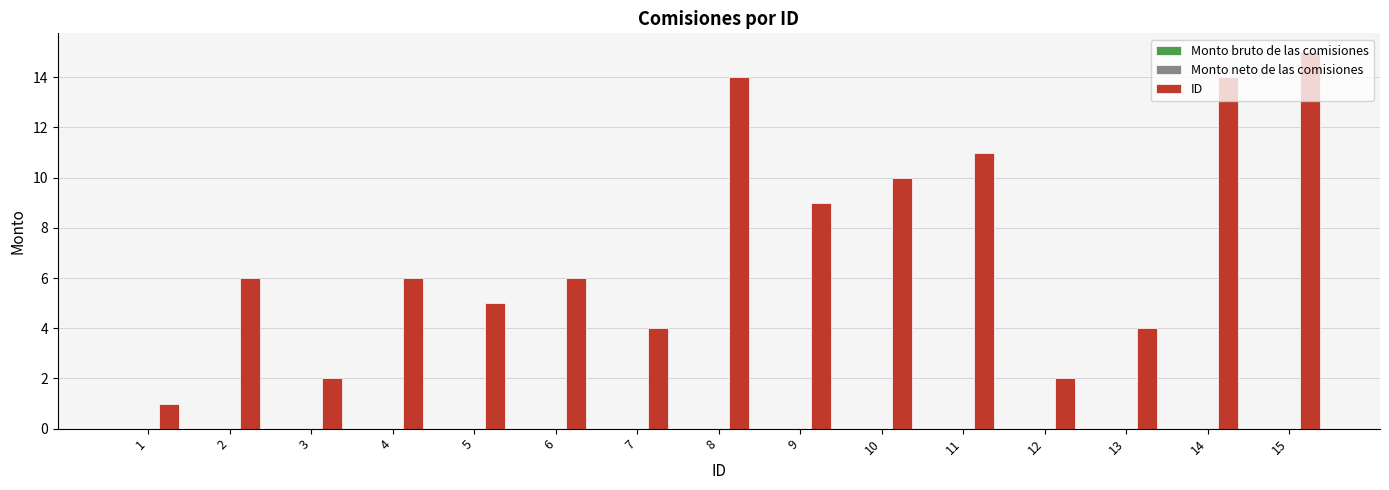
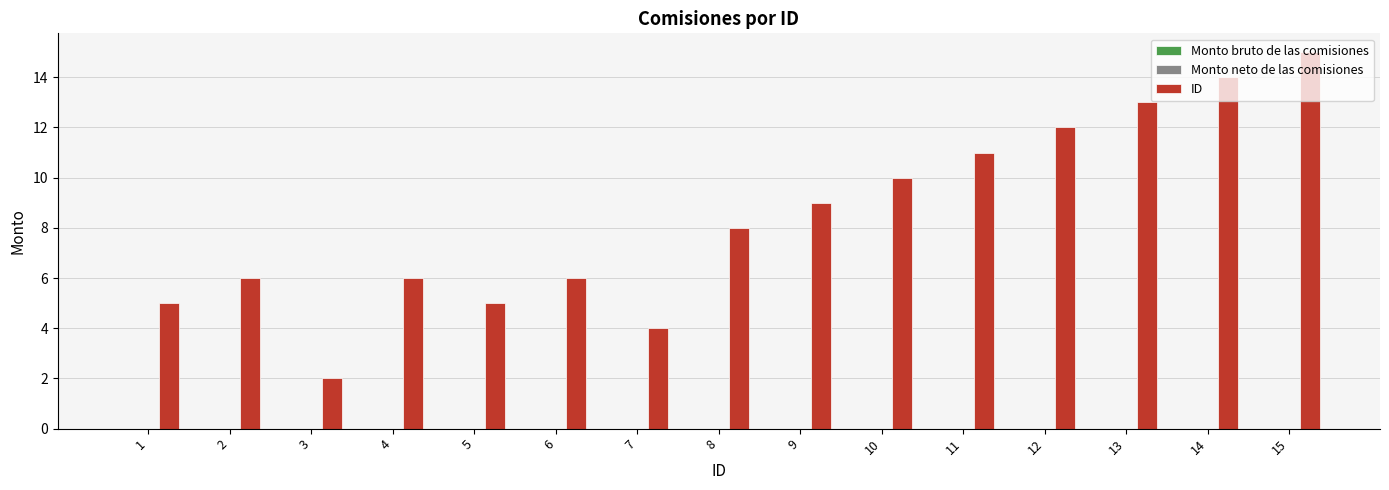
  {
    "Monto bruto de las comisiones": {
      "1": 0,
      "2": 0,
      "3": 0,
      "4": 0,
      "5": 0,
      "6": 0,
      "7": 0,
      "8": 0,
      "9": 0,
      "10": 0,
      "11": 0,
      "12": 0,
      "13": 0,
      "14": 0,
      "15": 0
    },
    "Monto neto de las comisiones": {
      "1": 0,
      "2": 0,
      "3": 0,
      "4": 0,
      "5": 0,
      "6": 0,
      "7": 0,
      "8": 0,
      "9": 0,
      "10": 0,
      "11": 0,
      "12": 0,
      "13": 0,
      "14": 0,
      "15": 0
    },
    "ID": {
-     "1": 1,
+     "1": 5,
      "2": 6,
      "3": 2,
      "4": 6,
      "5": 5,
      "6": 6,
      "7": 4,
-     "8": 14,
+     "8": 8,
      "9": 9,
      "10": 10,
      "11": 11,
-     "12": 2,
-     "13": 4
+     "12": 12,
+     "13": 13
    }
  }
